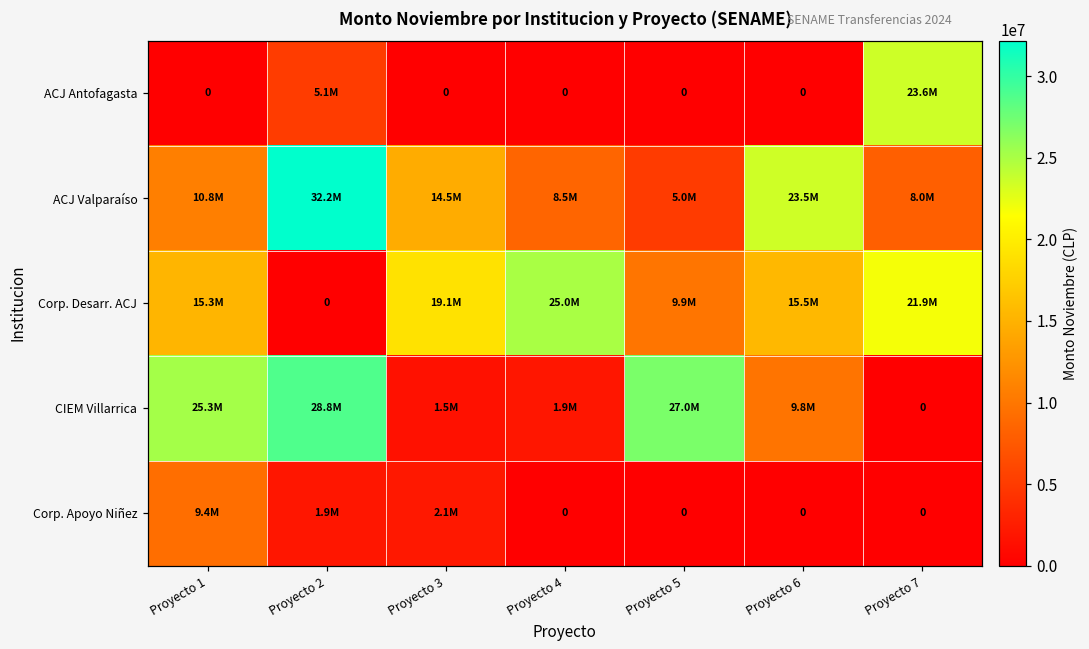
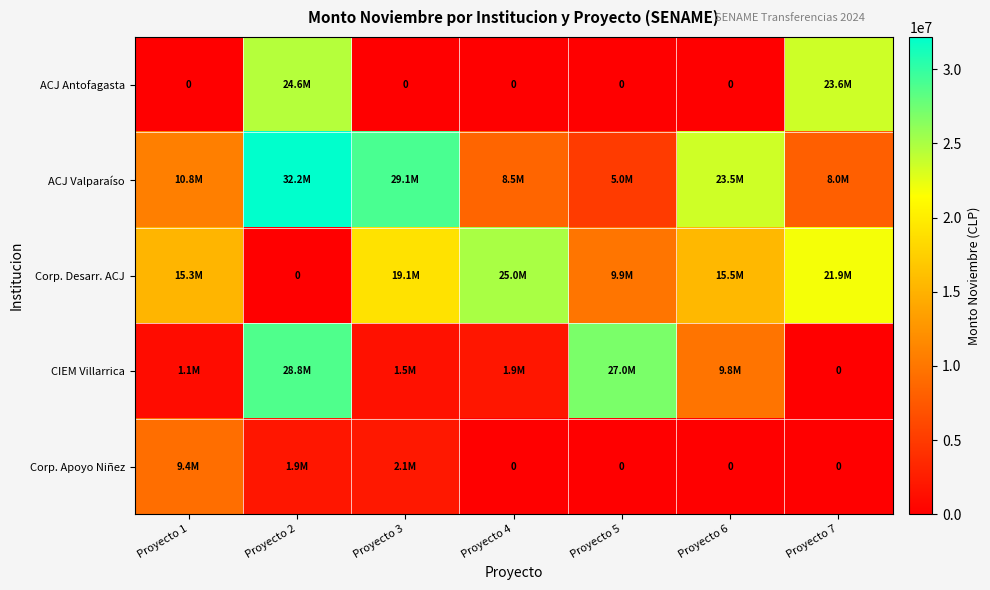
  {
    "ACJ Antofagasta": {
      "Proyecto 1": "0",
-     "Proyecto 2": "5.1M",
+     "Proyecto 2": "24.6M",
      "Proyecto 3": "0",
      "Proyecto 4": "0",
      "Proyecto 5": "0",
      "Proyecto 6": "0",
      "Proyecto 7": "23.6M"
    },
    "ACJ Valparaíso": {
      "Proyecto 1": "10.8M",
      "Proyecto 2": "32.2M",
-     "Proyecto 3": "14.5M",
+     "Proyecto 3": "29.1M",
      "Proyecto 4": "8.5M",
      "Proyecto 5": "5.0M",
      "Proyecto 6": "23.5M",
      "Proyecto 7": "8.0M"
    },
    "Corp. Desarr. ACJ": {
      "Proyecto 1": "15.3M",
      "Proyecto 2": "0",
      "Proyecto 3": "19.1M",
      "Proyecto 4": "25.0M",
      "Proyecto 5": "9.9M",
      "Proyecto 6": "15.5M",
      "Proyecto 7": "21.9M"
    },
    "CIEM Villarrica": {
-     "Proyecto 1": "25.3M",
+     "Proyecto 1": "1.1M",
      "Proyecto 2": "28.8M",
      "Proyecto 3": "1.5M",
      "Proyecto 4": "1.9M",
      "Proyecto 5": "27.0M",
      "Proyecto 6": "9.8M",
      "Proyecto 7": "0"
    },
    "Corp. Apoyo Niñez": {
      "Proyecto 1": "9.4M",
      "Proyecto 2": "1.9M",
      "Proyecto 3": "2.1M",
      "Proyecto 4": "0",
      "Proyecto 5": "0",
      "Proyecto 6": "0",
      "Proyecto 7": "0"
    }
  }
